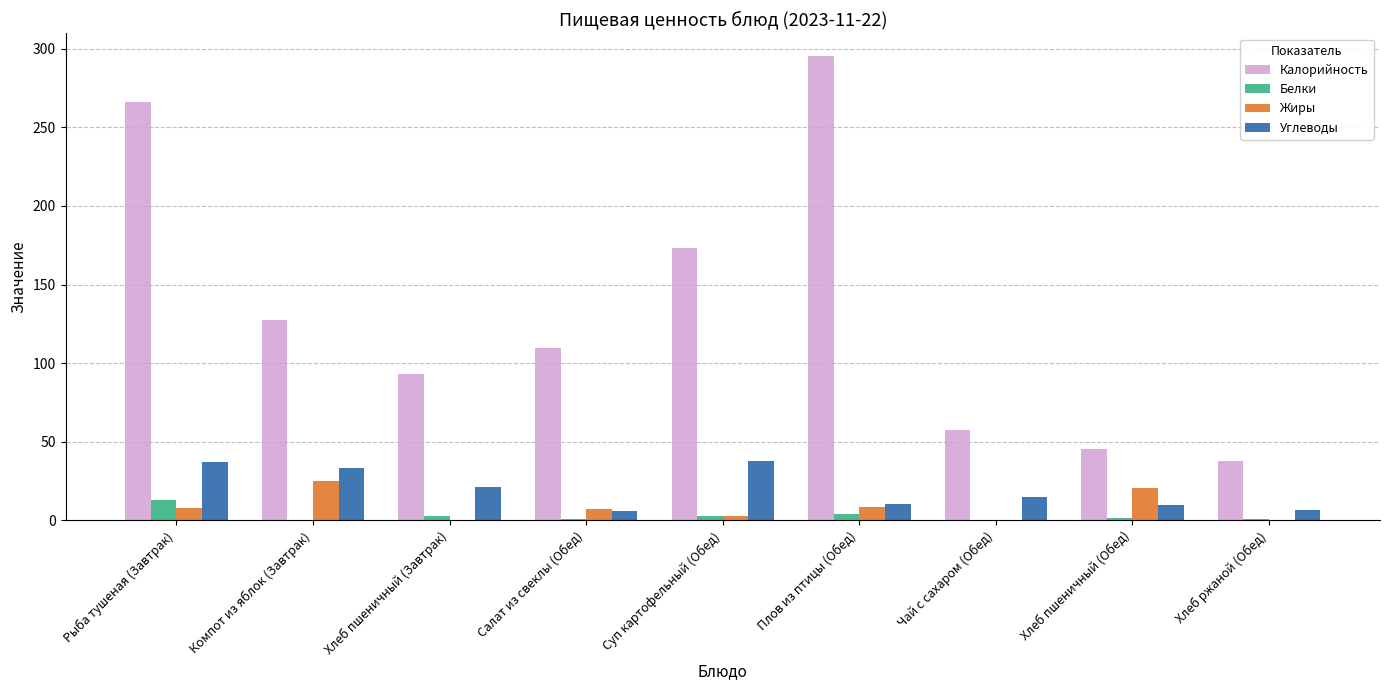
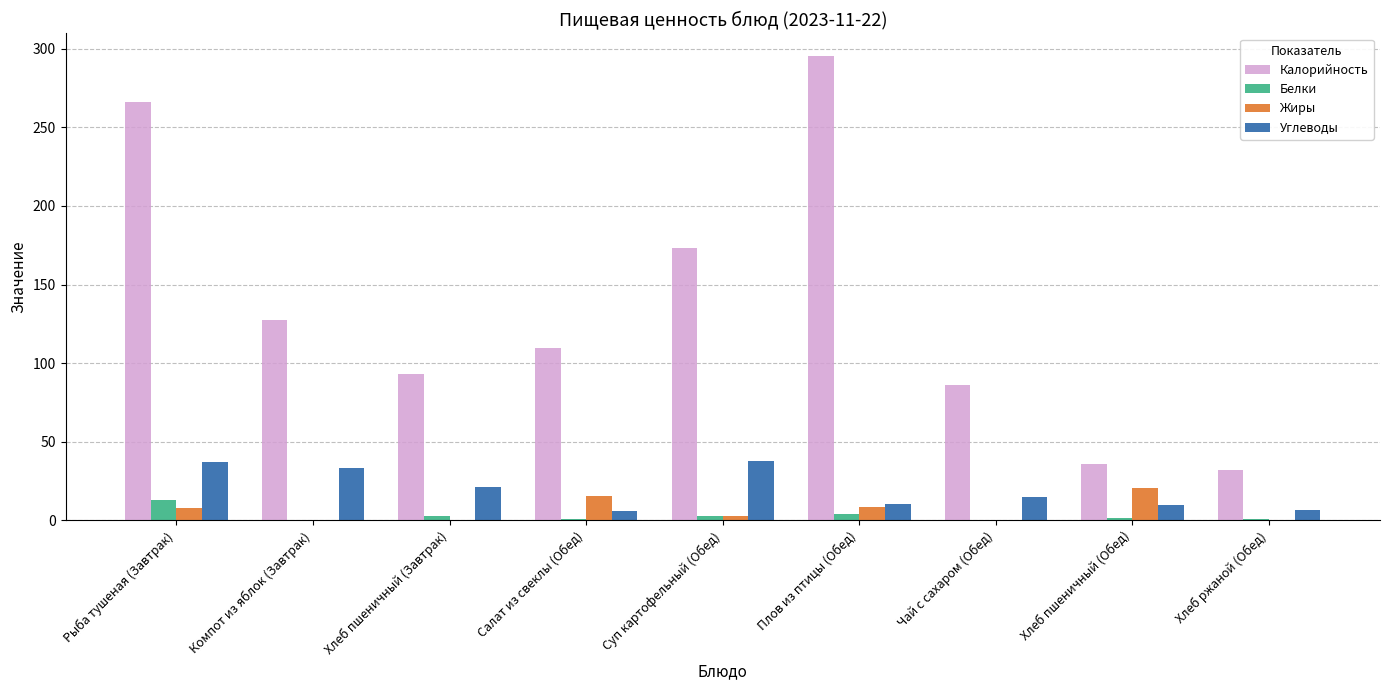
  {
    "Калорийность": {
      "Рыба тушеная (Завтрак)": 266,
      "Компот из яблок (Завтрак)": 128,
      "Хлеб пшеничный (Завтрак)": 93,
      "Салат из свеклы (Обед)": 109,
      "Суп картофельный (Обед)": 173,
      "Плов из птицы (Обед)": 295,
-     "Чай с сахаром (Обед)": 57,
-     "Хлеб пшеничный (Обед)": 45,
-     "Хлеб ржаной (Обед)": 38
+     "Чай с сахаром (Обед)": 86,
+     "Хлеб пшеничный (Обед)": 36,
+     "Хлеб ржаной (Обед)": 32
    },
    "Белки": {
      "Рыба тушеная (Завтрак)": 13,
      "Хлеб пшеничный (Завтрак)": 3,
      "Суп картофельный (Обед)": 3,
      "Плов из птицы (Обед)": 4
    },
    "Жиры": {
      "Рыба тушеная (Завтрак)": 8,
-     "Компот из яблок (Завтрак)": 25,
-     "Салат из свеклы (Обед)": 7,
+     "Компот из яблок (Завтрак)": 0,
+     "Салат из свеклы (Обед)": 16,
      "Суп картофельный (Обед)": 3,
      "Плов из птицы (Обед)": 8,
      "Хлеб пшеничный (Обед)": 21
    },
    "Углеводы": {
      "Рыба тушеная (Завтрак)": 37,
      "Компот из яблок (Завтрак)": 34,
      "Хлеб пшеничный (Завтрак)": 21,
      "Салат из свеклы (Обед)": 6,
      "Суп картофельный (Обед)": 38,
      "Плов из птицы (Обед)": 10,
      "Чай с сахаром (Обед)": 15,
      "Хлеб пшеничный (Обед)": 10,
      "Хлеб ржаной (Обед)": 6
    }
  }
